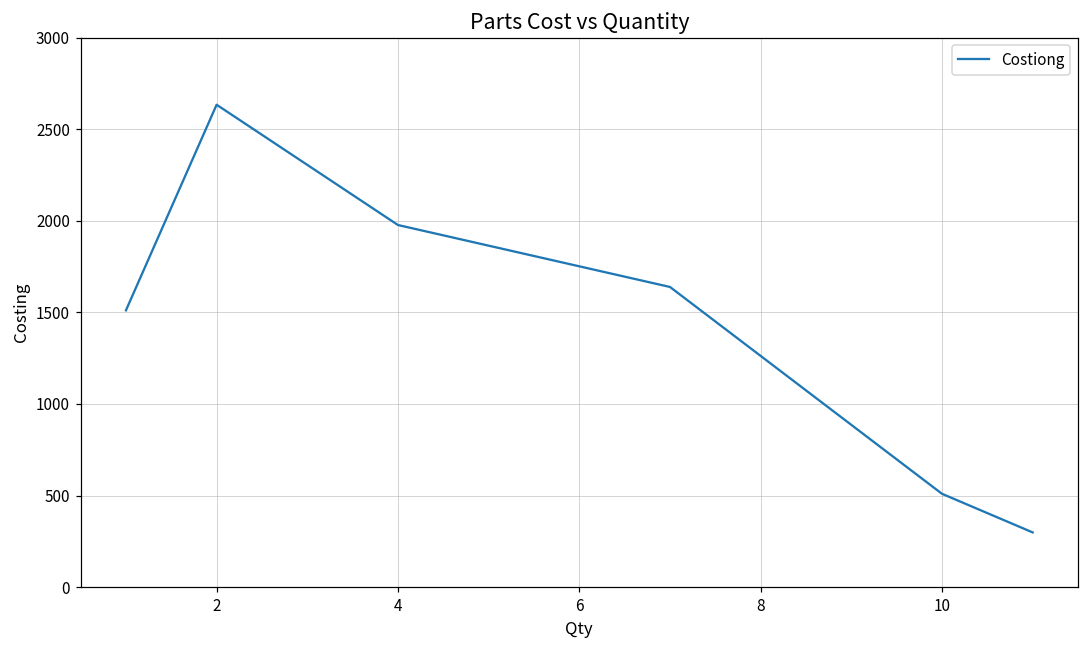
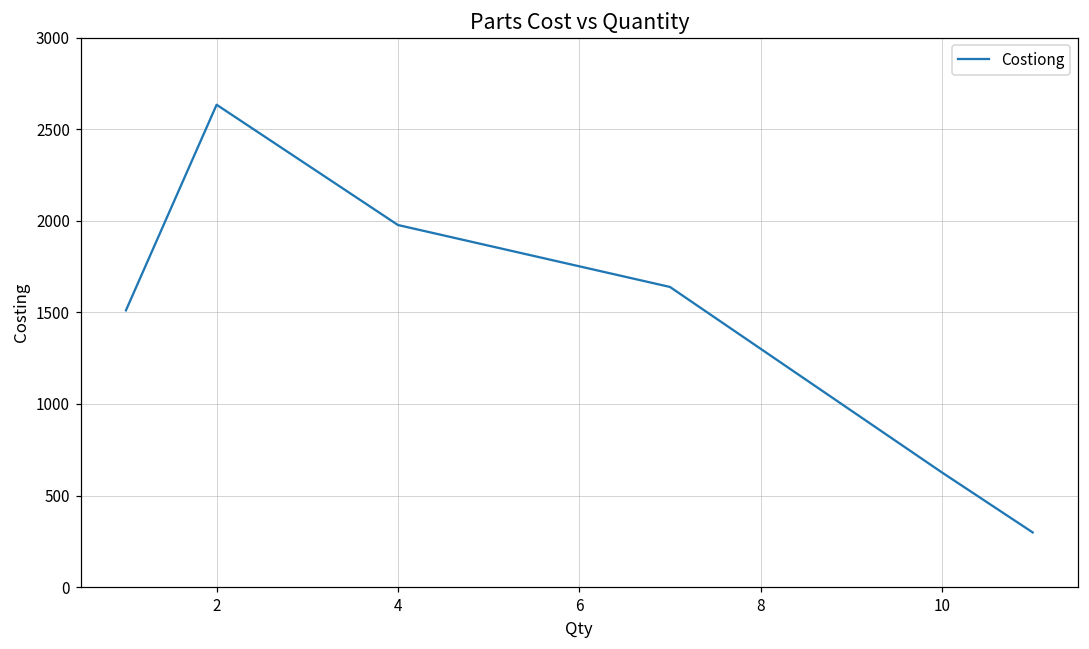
  {
    "2": 2630,
    "4": 1980,
-   "10": 510
+   "10": 630
  }
